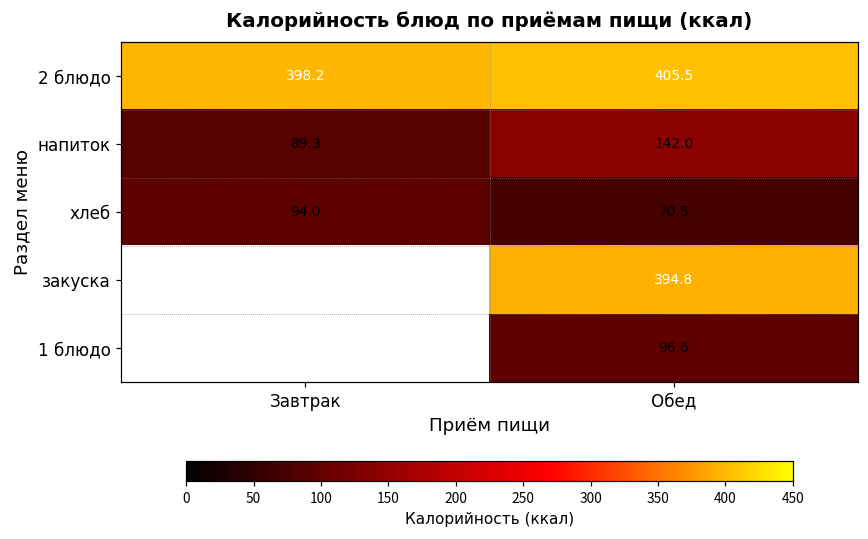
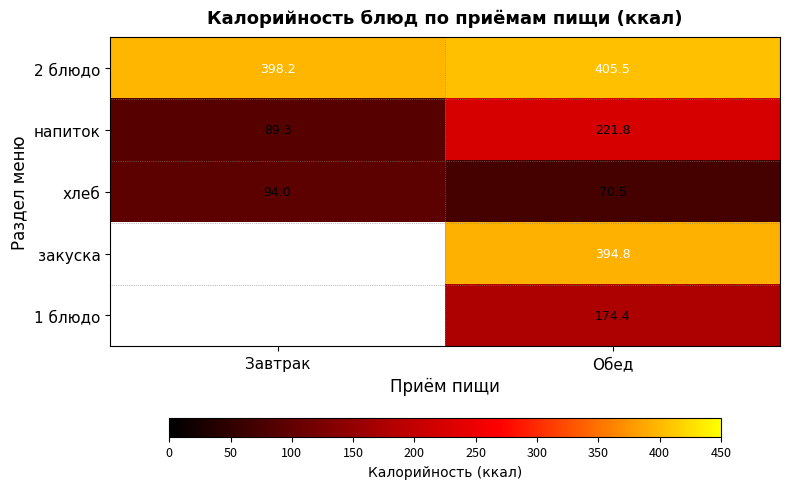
  {
    "2 блюдо": {
      "Завтрак": 398.2,
      "Обед": 405.5
    },
    "напиток": {
      "Завтрак": 89.3,
-     "Обед": 142.0
+     "Обед": 221.8
    },
    "хлеб": {
      "Завтрак": 94.0,
      "Обед": 70.5
    },
    "закуска": {
      "Обед": 394.8
    },
    "1 блюдо": {
-     "Обед": 96.6
+     "Обед": 174.4
    }
  }
